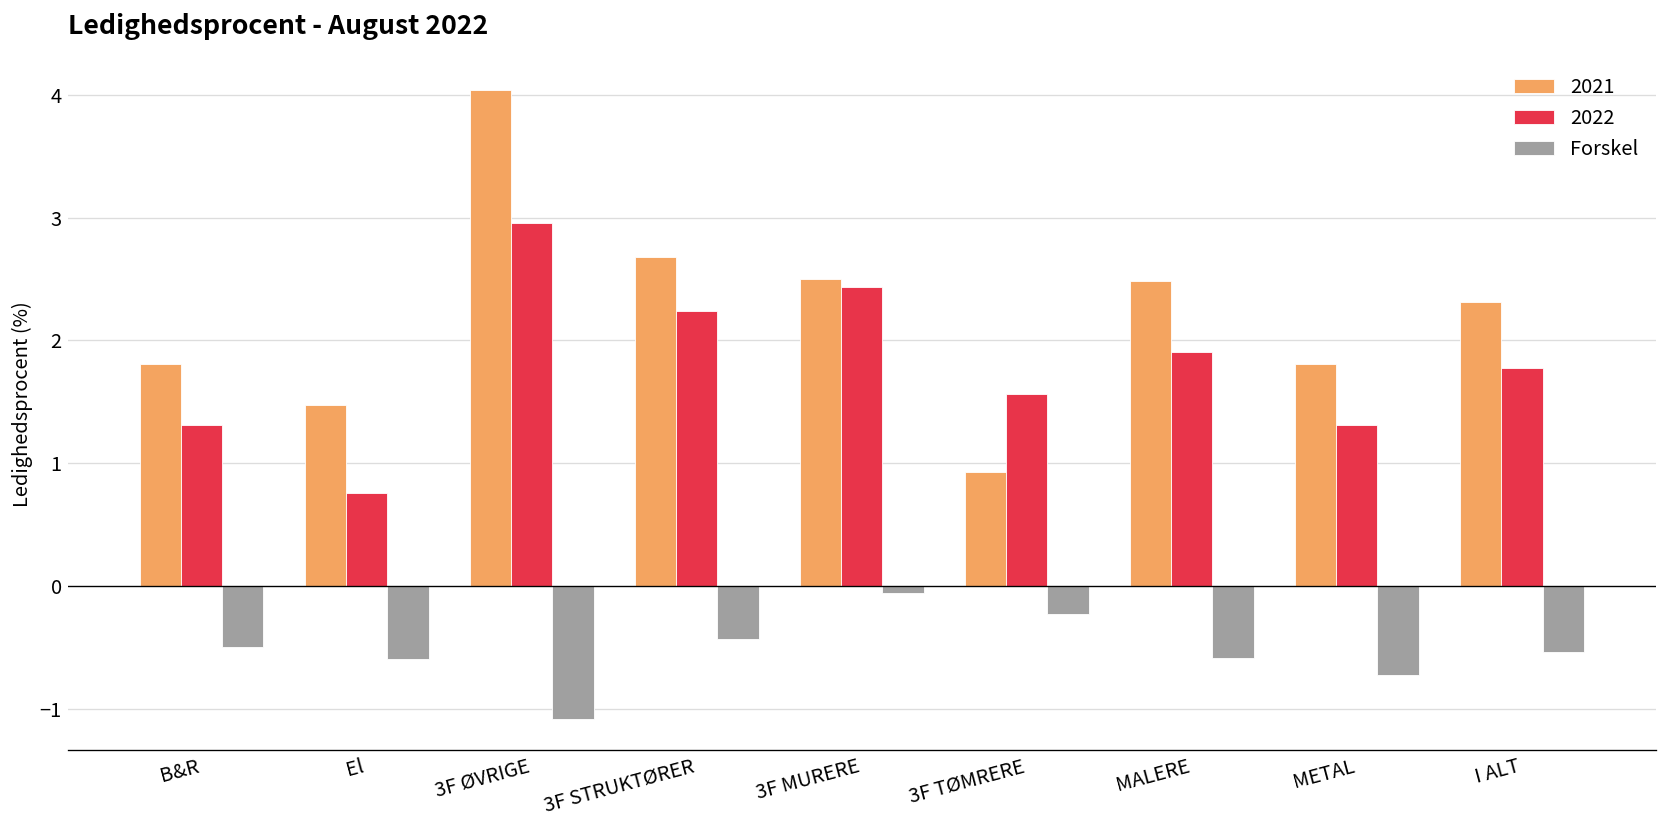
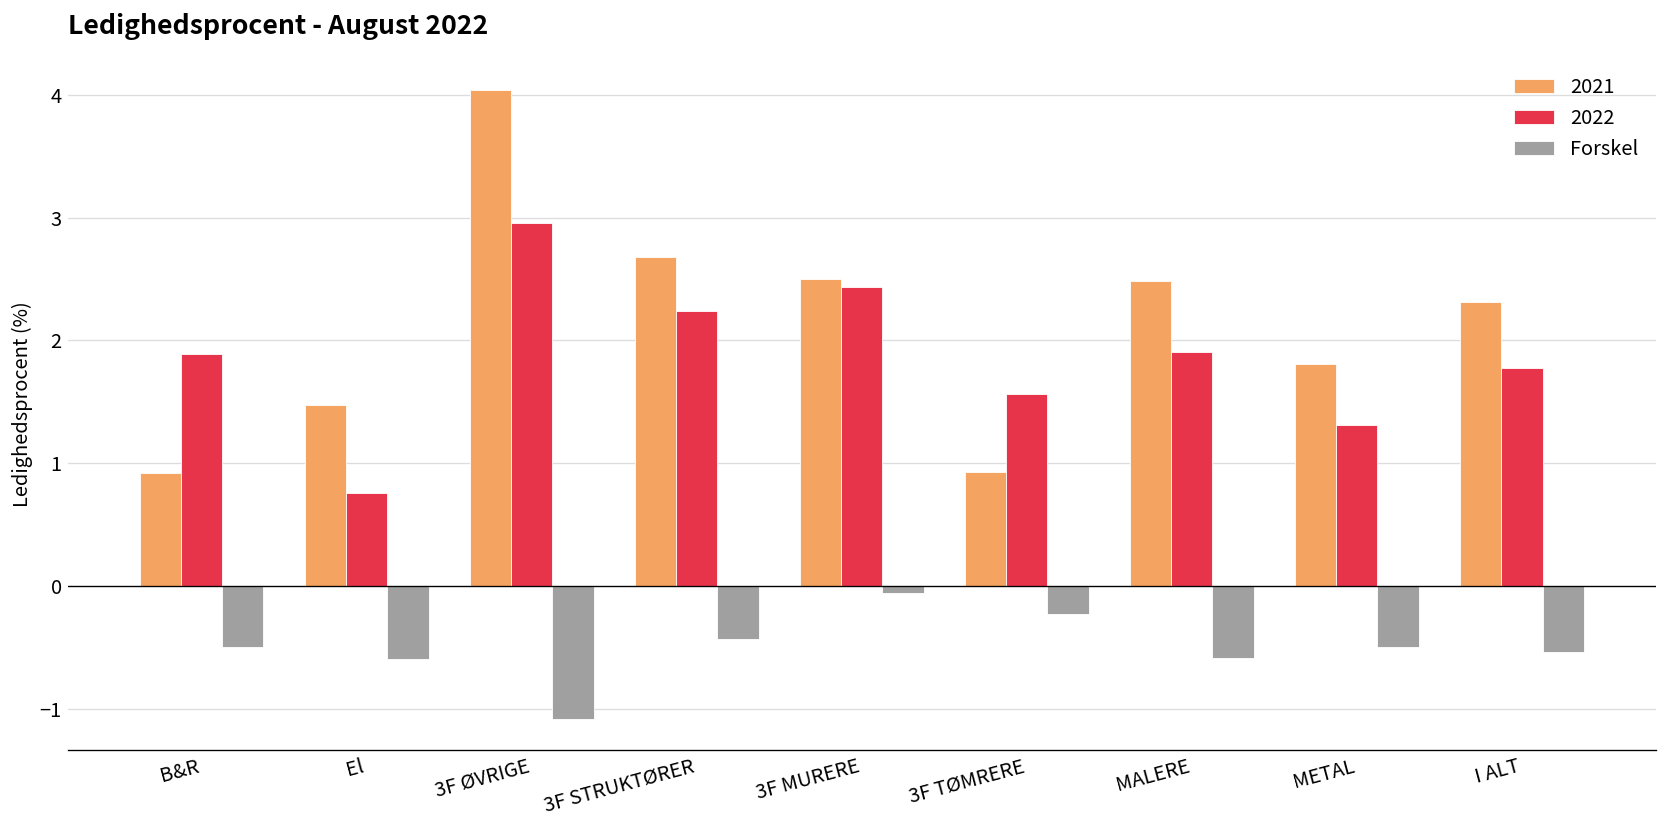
  {
    "2021": {
-     "B&R": 1.81,
+     "B&R": 0.92,
      "El": 1.48,
      "3F ØVRIGE": 4.04,
      "3F STRUKTØRER": 2.68,
      "3F MURERE": 2.50,
      "3F TØMRERE": 0.93,
      "MALERE": 2.49,
      "METAL": 1.81,
      "I ALT": 2.32
    },
    "2022": {
-     "B&R": 1.31,
+     "B&R": 1.89,
      "El": 0.76,
      "3F ØVRIGE": 2.96,
      "3F STRUKTØRER": 2.24,
      "3F MURERE": 2.44,
      "3F TØMRERE": 1.56,
      "MALERE": 1.90,
      "METAL": 1.31,
      "I ALT": 1.78
    },
    "Forskel": {
      "B&R": -0.50,
      "El": -0.59,
      "3F ØVRIGE": -1.08,
      "3F STRUKTØRER": -0.43,
      "3F MURERE": -0.06,
      "3F TØMRERE": -0.23,
      "MALERE": -0.58,
-     "METAL": -0.72,
+     "METAL": -0.50,
      "I ALT": -0.54
    }
  }
